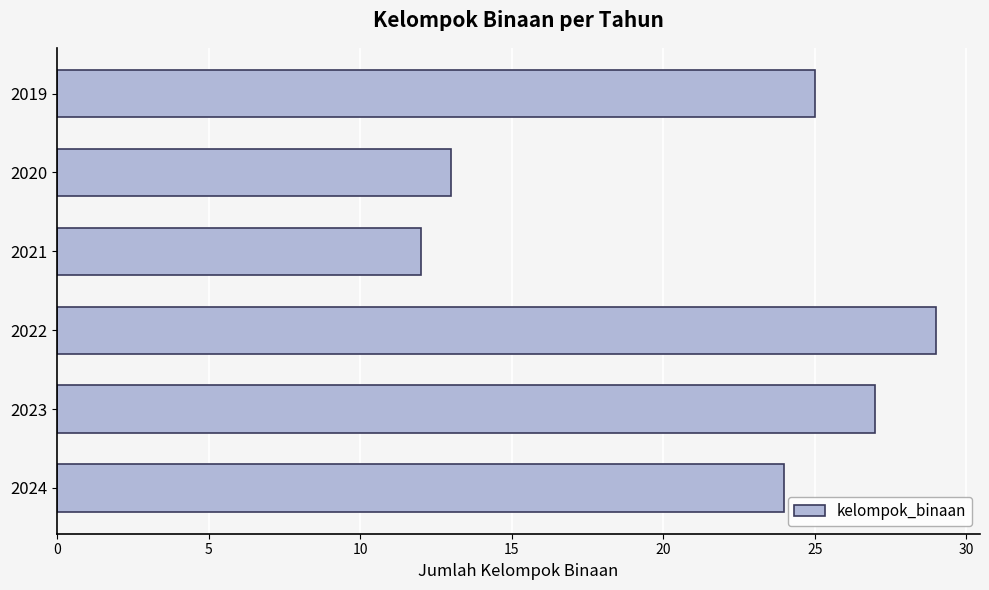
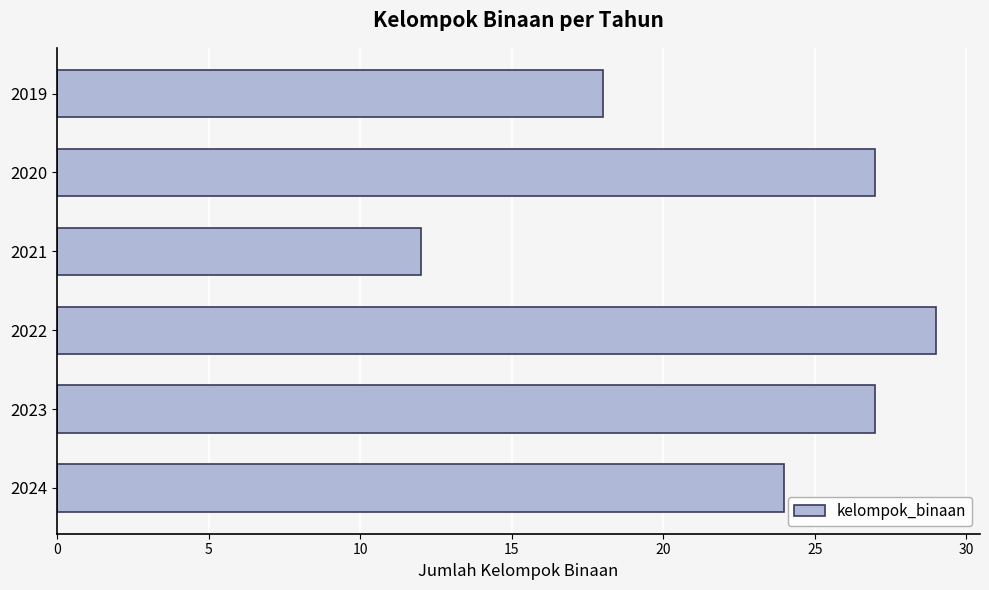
  {
-   "2019": 25,
-   "2020": 13,
+   "2019": 18,
+   "2020": 27,
    "2021": 12,
    "2022": 29,
    "2023": 27,
    "2024": 24
  }
